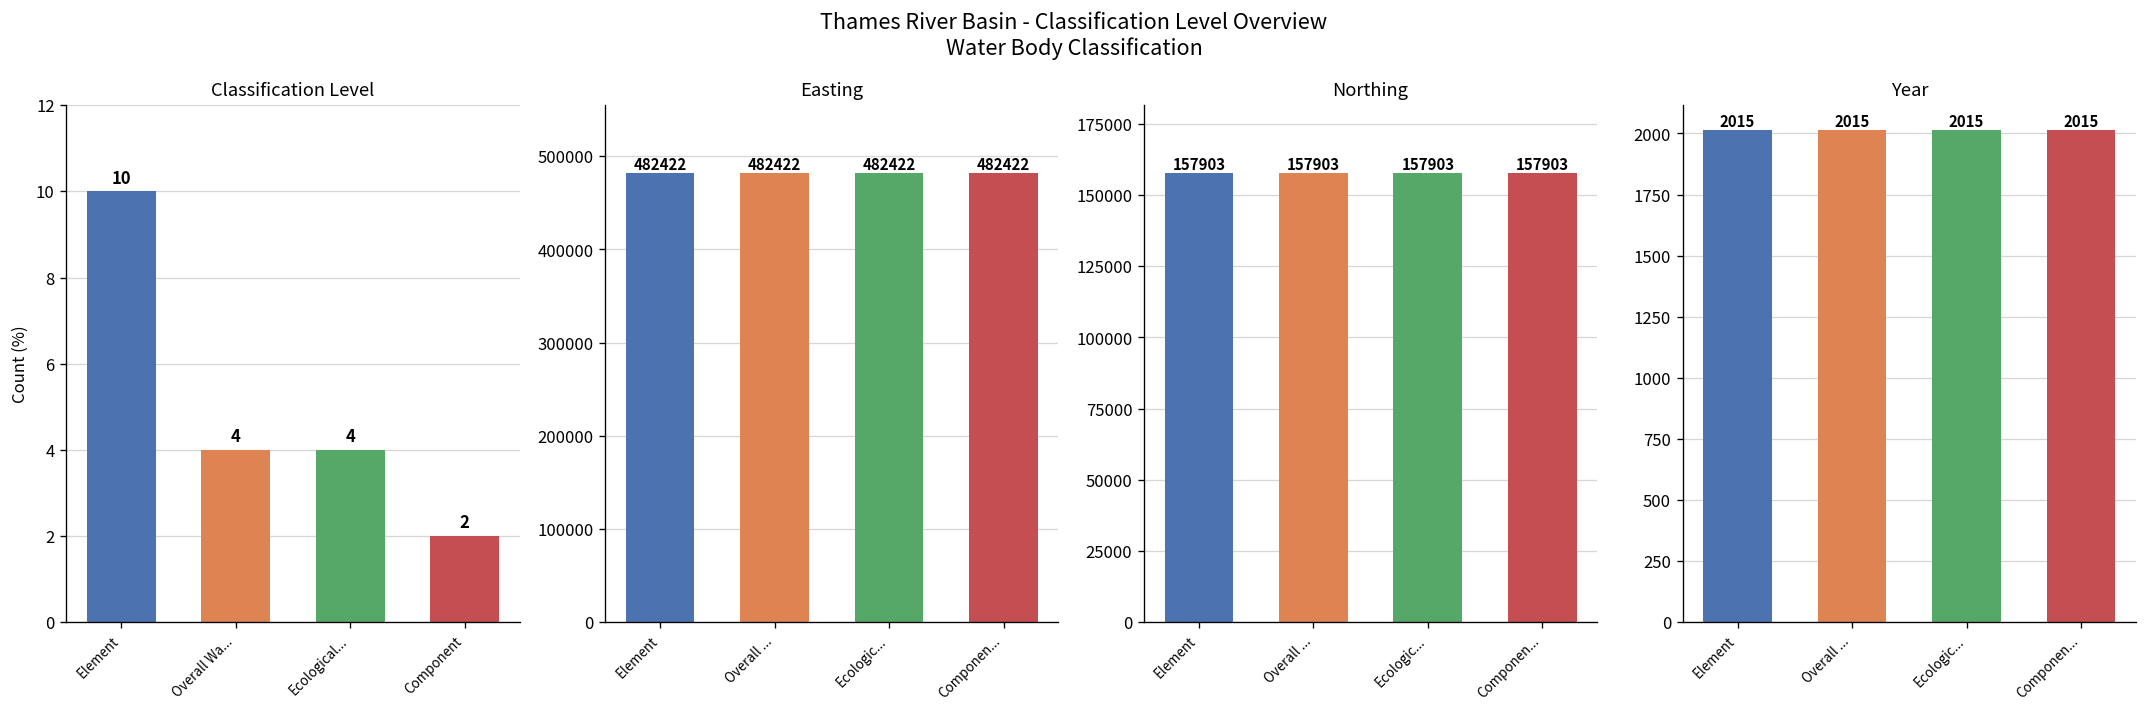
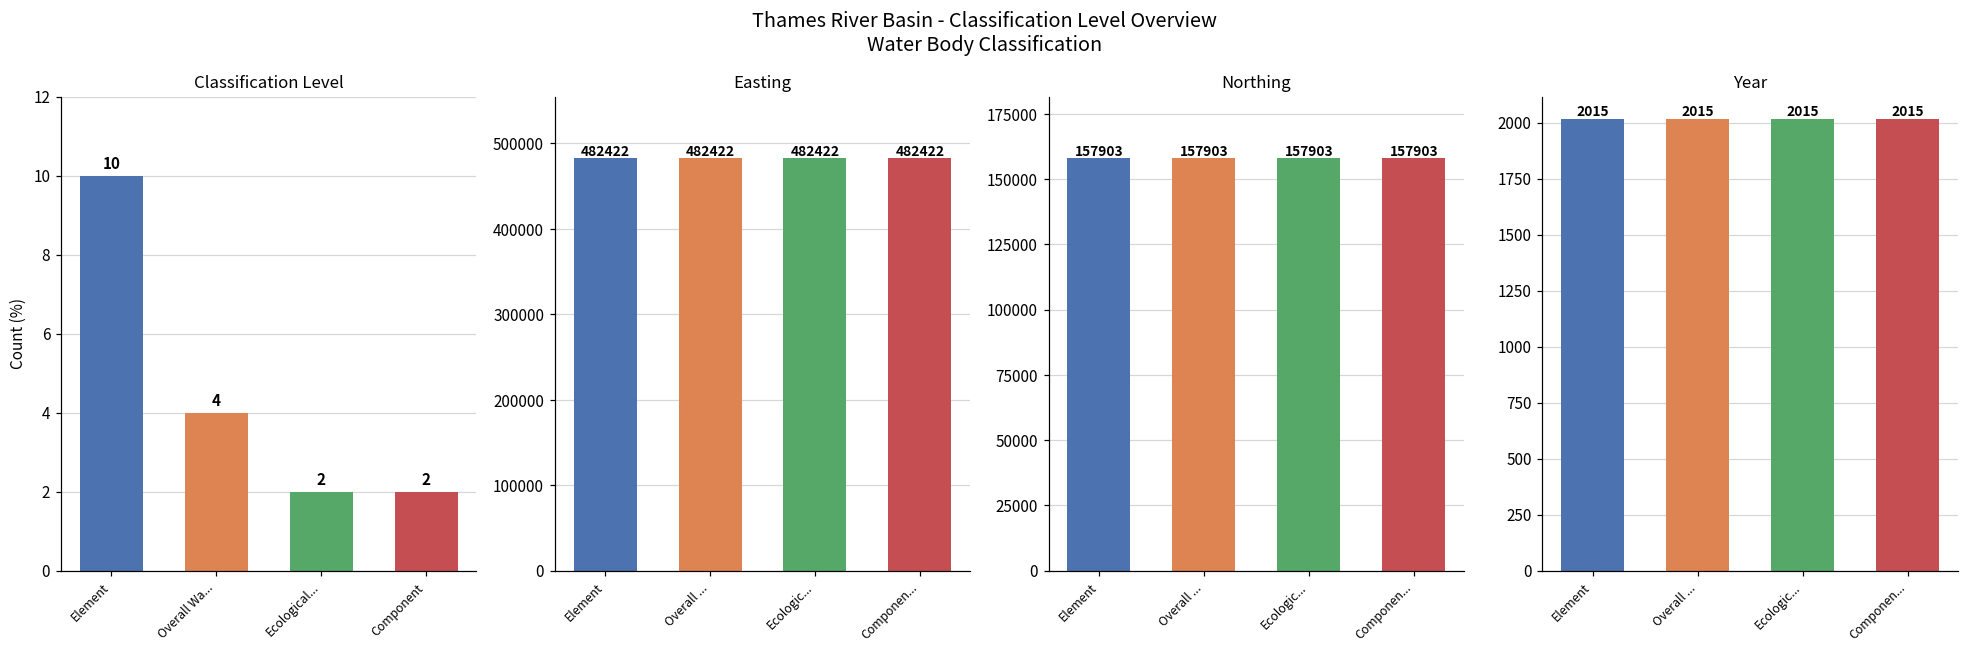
  {
    "Classification Level": {
      "Element": 10,
      "Overall Wa...": 4,
-     "Ecological...": 4,
+     "Ecological...": 2,
      "Component": 2
    },
    "Easting": {
      "Element": 482422,
      "Overall ...": 482422,
      "Ecologic...": 482422,
      "Componen...": 482422
    },
    "Northing": {
      "Element": 157903,
      "Overall ...": 157903,
      "Ecologic...": 157903,
      "Componen...": 157903
    },
    "Year": {
      "Element": 2015,
      "Overall ...": 2015,
      "Ecologic...": 2015,
      "Componen...": 2015
    }
  }
